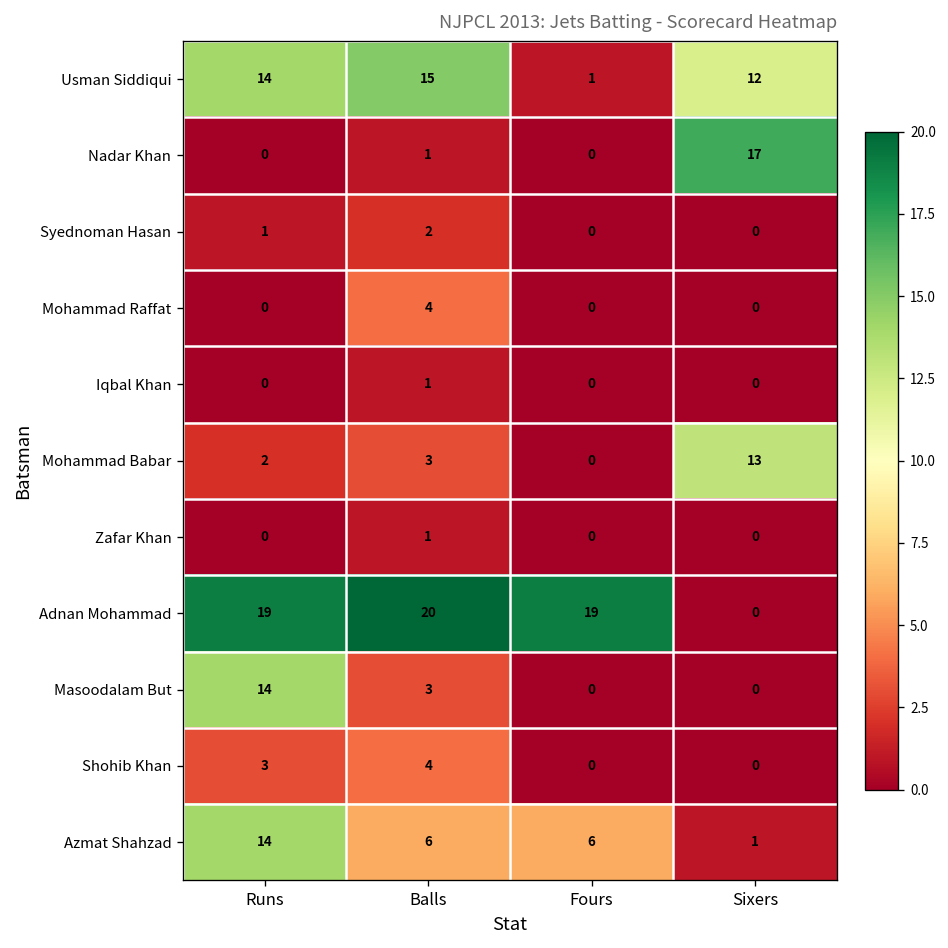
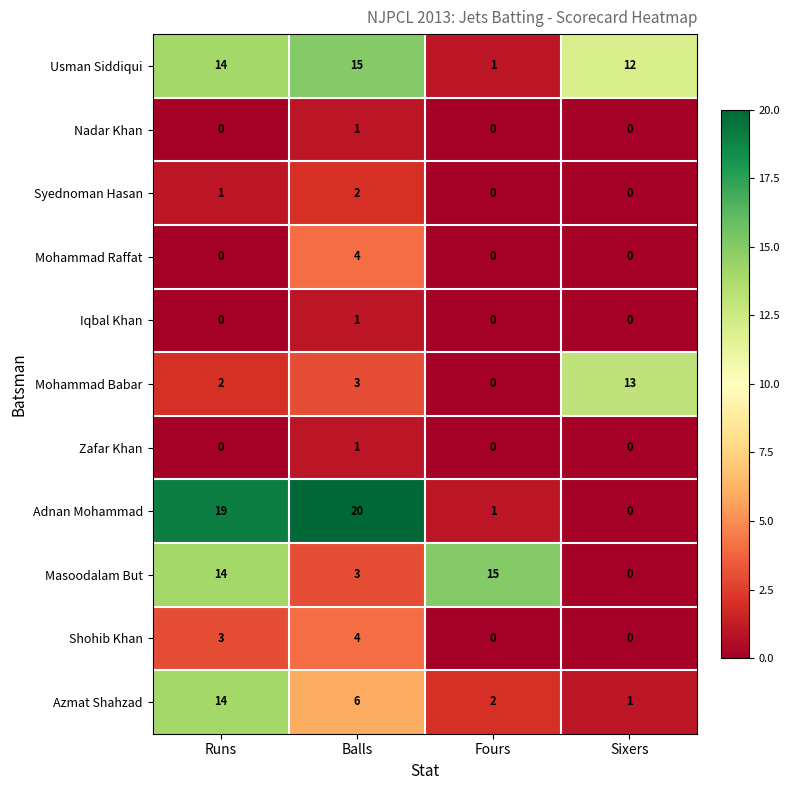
  {
    "Usman Siddiqui": {
      "Runs": 14,
      "Balls": 15,
      "Fours": 1,
      "Sixers": 12
    },
    "Nadar Khan": {
      "Runs": 0,
      "Balls": 1,
      "Fours": 0,
-     "Sixers": 17
+     "Sixers": 0
    },
    "Syednoman Hasan": {
      "Runs": 1,
      "Balls": 2,
      "Fours": 0,
      "Sixers": 0
    },
    "Mohammad Raffat": {
      "Runs": 0,
      "Balls": 4,
      "Fours": 0,
      "Sixers": 0
    },
    "Iqbal Khan": {
      "Runs": 0,
      "Balls": 1,
      "Fours": 0,
      "Sixers": 0
    },
    "Mohammad Babar": {
      "Runs": 2,
      "Balls": 3,
      "Fours": 0,
      "Sixers": 13
    },
    "Zafar Khan": {
      "Runs": 0,
      "Balls": 1,
      "Fours": 0,
      "Sixers": 0
    },
    "Adnan Mohammad": {
      "Runs": 19,
      "Balls": 20,
-     "Fours": 19,
+     "Fours": 1,
      "Sixers": 0
    },
    "Masoodalam But": {
      "Runs": 14,
      "Balls": 3,
-     "Fours": 0,
+     "Fours": 15,
      "Sixers": 0
    },
    "Shohib Khan": {
      "Runs": 3,
      "Balls": 4,
      "Fours": 0,
      "Sixers": 0
    },
    "Azmat Shahzad": {
      "Runs": 14,
      "Balls": 6,
-     "Fours": 6,
+     "Fours": 2,
      "Sixers": 1
    }
  }
